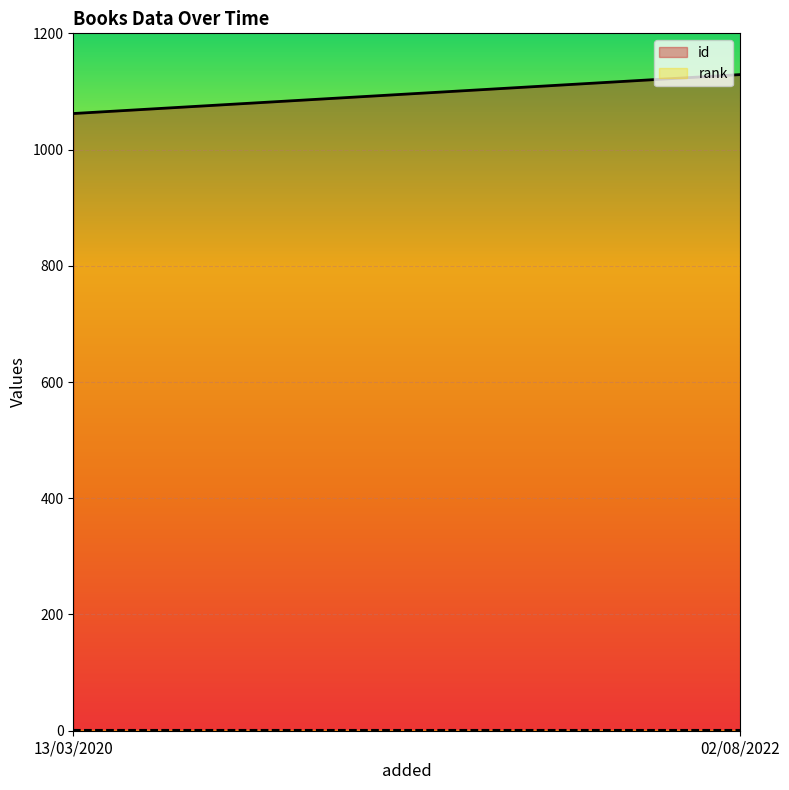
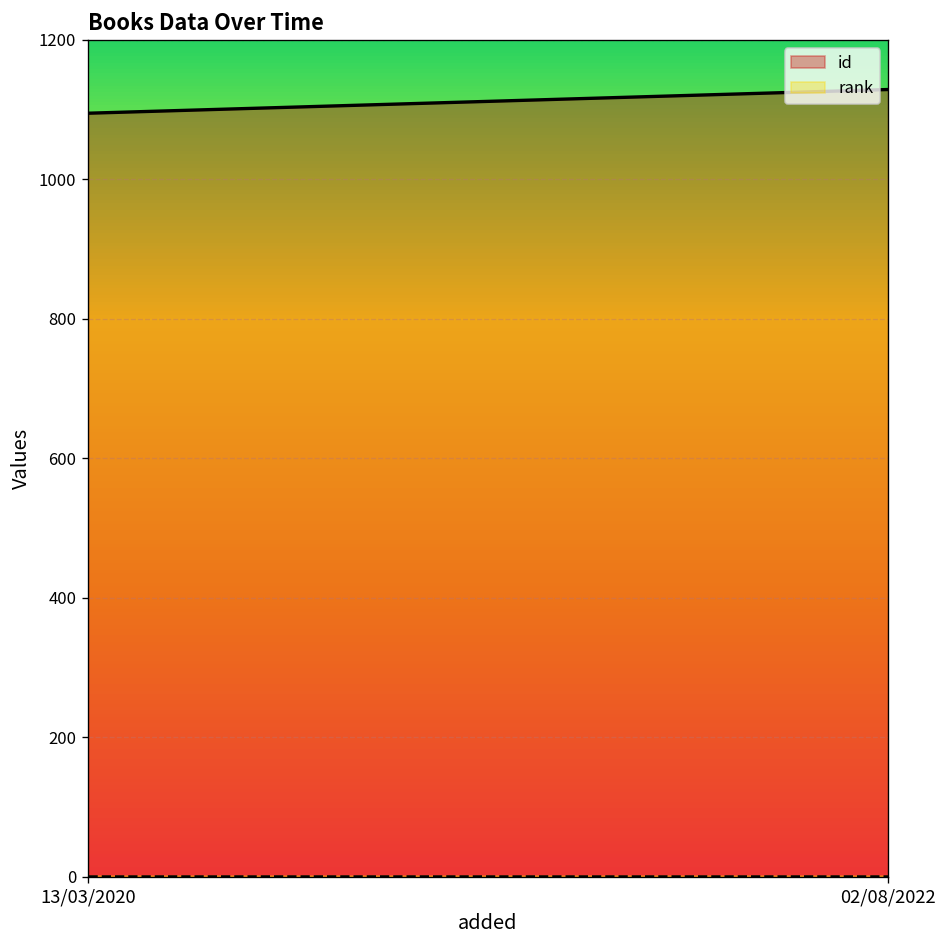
  {
    "id": {
-     "13/03/2020": 1060,
+     "13/03/2020": 1100,
      "02/08/2022": 1130
    },
    "rank": {
      "13/03/2020": 0,
      "02/08/2022": 0
    }
  }
